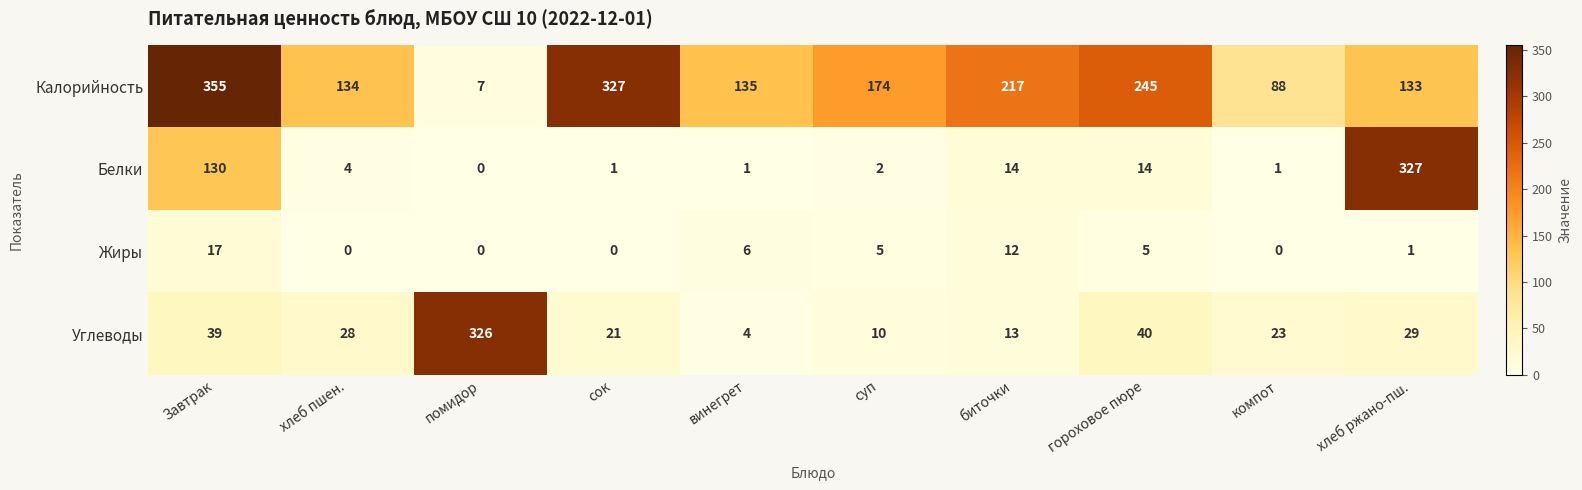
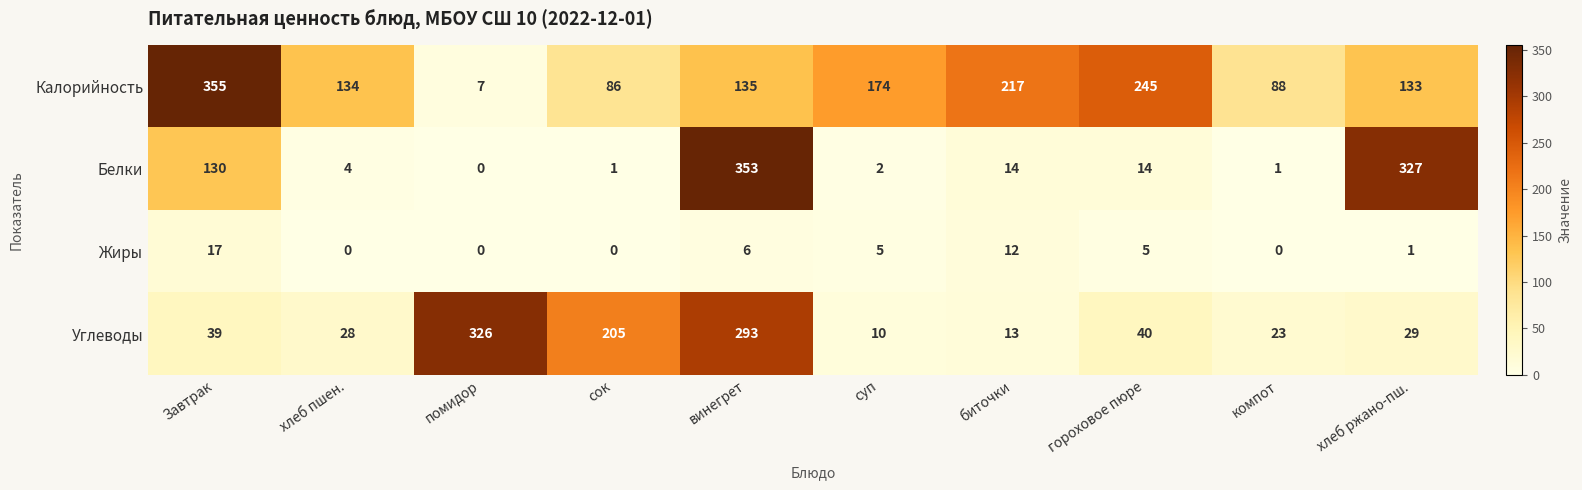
  {
    "Калорийность": {
      "Завтрак": 355,
      "хлеб пшен.": 134,
      "помидор": 7,
-     "сок": 327,
+     "сок": 86,
      "винегрет": 135,
      "суп": 174,
      "биточки": 217,
      "гороховое пюре": 245,
      "компот": 88,
      "хлеб ржано-пш.": 133
    },
    "Белки": {
      "Завтрак": 130,
      "хлеб пшен.": 4,
      "помидор": 0,
      "сок": 1,
-     "винегрет": 1,
+     "винегрет": 353,
      "суп": 2,
      "биточки": 14,
      "гороховое пюре": 14,
      "компот": 1,
      "хлеб ржано-пш.": 327
    },
    "Жиры": {
      "Завтрак": 17,
      "хлеб пшен.": 0,
      "помидор": 0,
      "сок": 0,
      "винегрет": 6,
      "суп": 5,
      "биточки": 12,
      "гороховое пюре": 5,
      "компот": 0,
      "хлеб ржано-пш.": 1
    },
    "Углеводы": {
      "Завтрак": 39,
      "хлеб пшен.": 28,
      "помидор": 326,
-     "сок": 21,
-     "винегрет": 4,
+     "сок": 205,
+     "винегрет": 293,
      "суп": 10,
      "биточки": 13,
      "гороховое пюре": 40,
      "компот": 23,
      "хлеб ржано-пш.": 29
    }
  }
